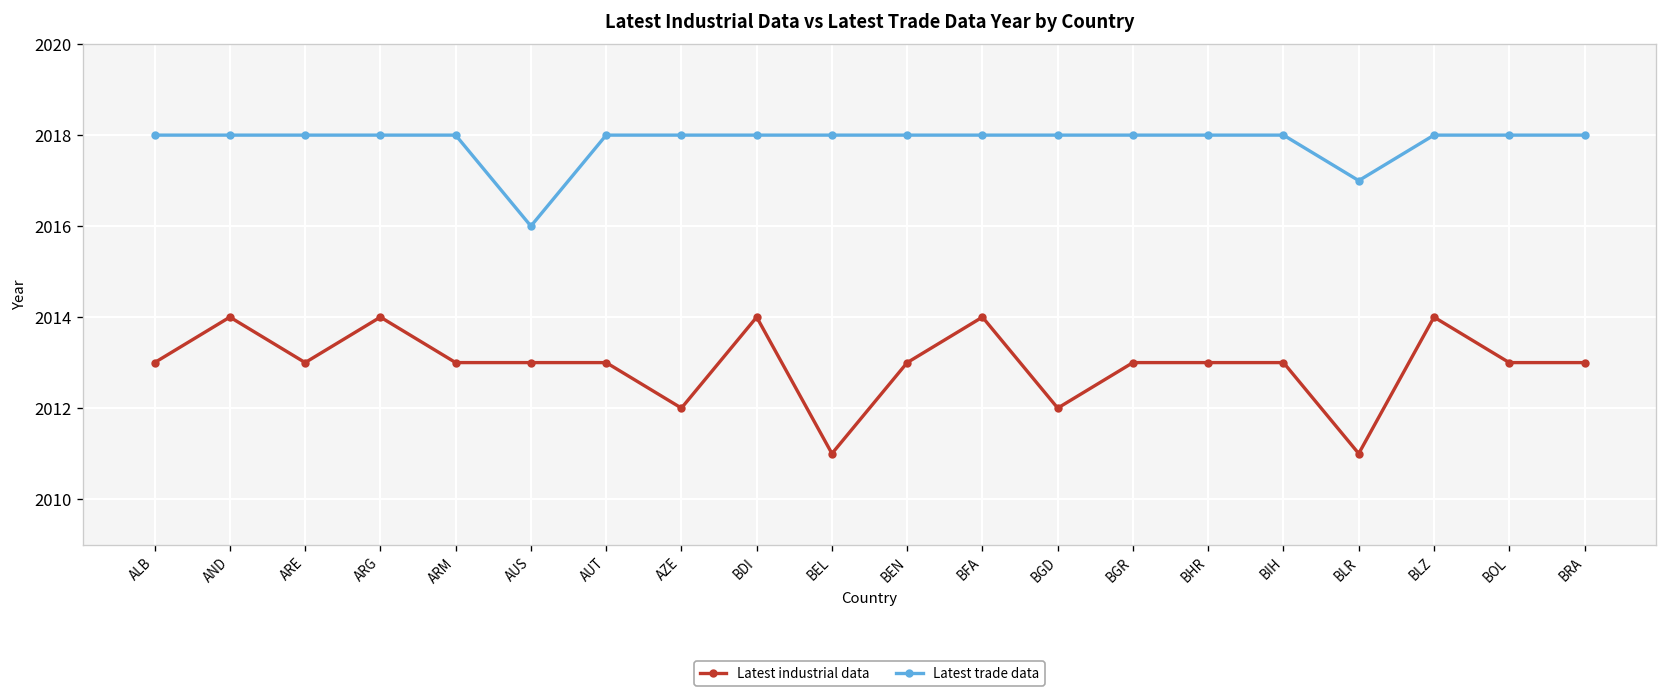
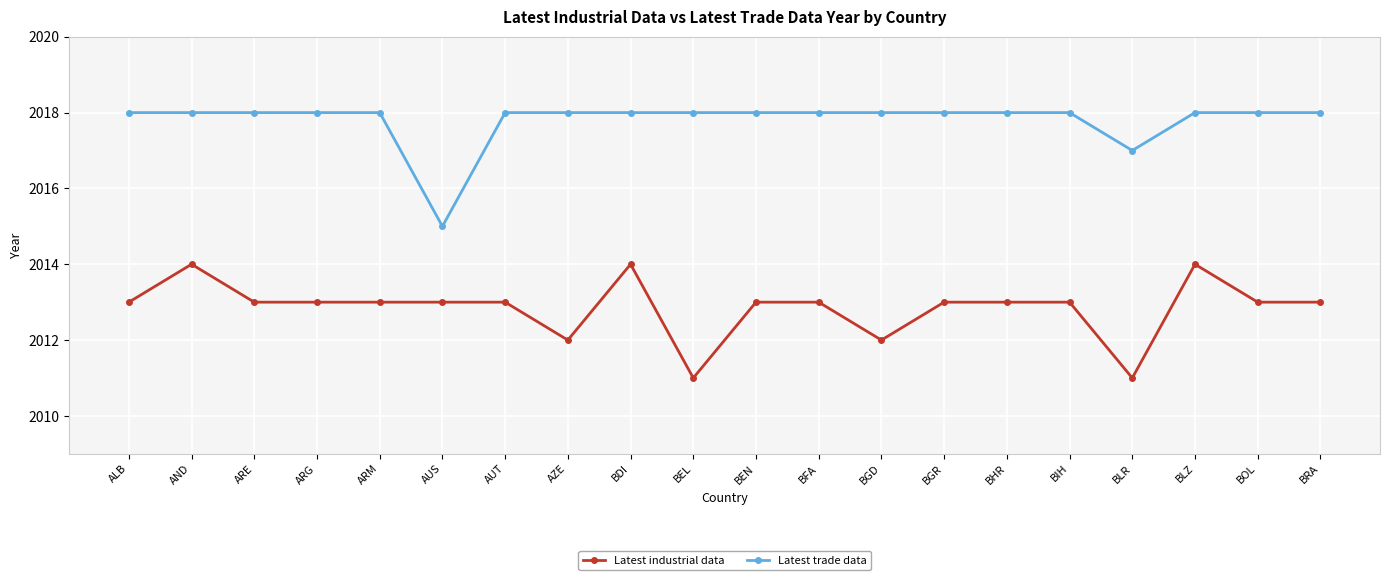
  {
    "Latest industrial data": {
      "ALB": 2013,
      "AND": 2014,
      "ARE": 2013,
-     "ARG": 2014,
+     "ARG": 2013,
      "ARM": 2013,
      "AUS": 2013,
      "AUT": 2013,
      "AZE": 2012,
      "BDI": 2014,
      "BEL": 2011,
      "BEN": 2013,
-     "BFA": 2014,
+     "BFA": 2013,
      "BGD": 2012,
      "BGR": 2013,
      "BHR": 2013,
      "BIH": 2013,
      "BLR": 2011,
      "BLZ": 2014,
      "BOL": 2013,
      "BRA": 2013
    },
    "Latest trade data": {
      "ALB": 2018,
      "AND": 2018,
      "ARE": 2018,
      "ARG": 2018,
      "ARM": 2018,
-     "AUS": 2016,
+     "AUS": 2015,
      "AUT": 2018,
      "AZE": 2018,
      "BDI": 2018,
      "BEL": 2018,
      "BEN": 2018,
      "BFA": 2018,
      "BGD": 2018,
      "BGR": 2018,
      "BHR": 2018,
      "BIH": 2018,
      "BLR": 2017,
      "BLZ": 2018,
      "BOL": 2018,
      "BRA": 2018
    }
  }
